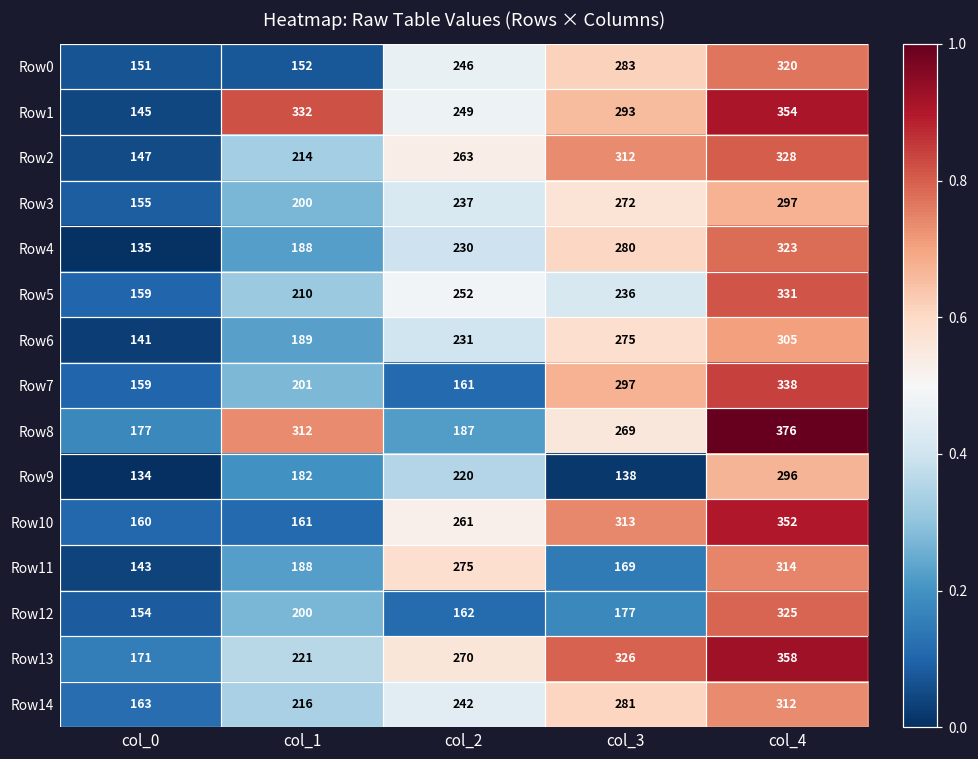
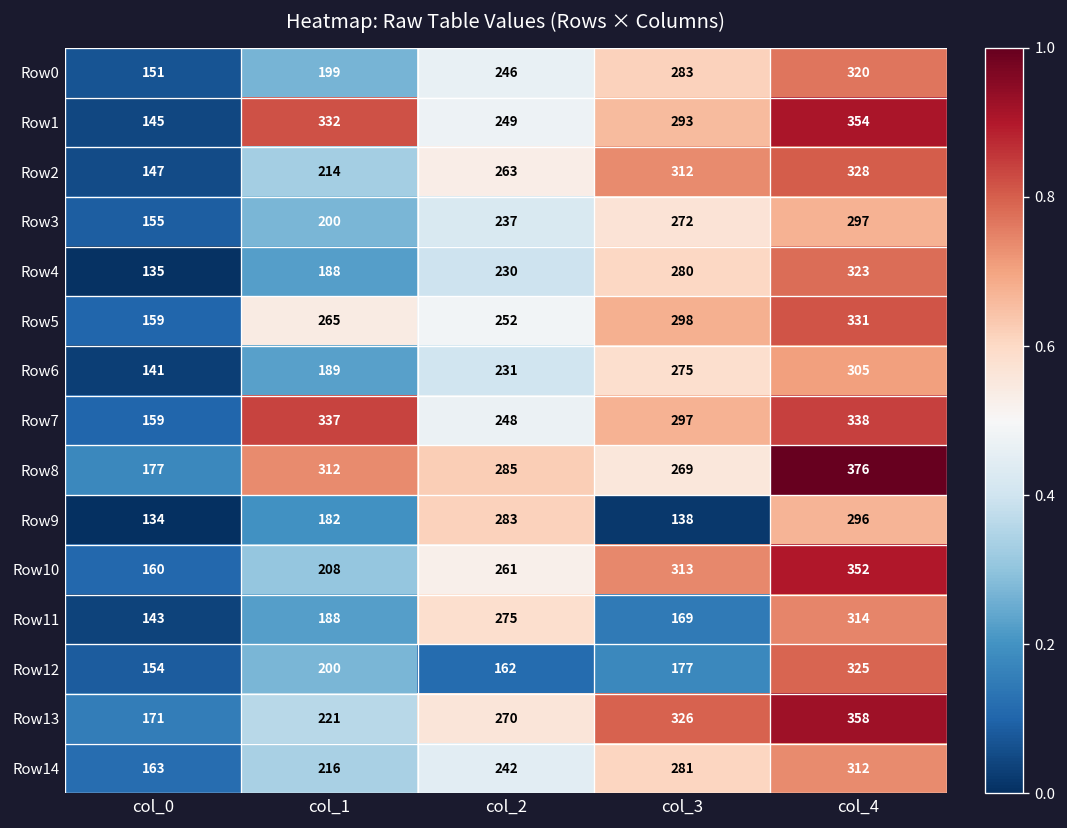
  {
    "Row0": {
      "col_0": 151,
-     "col_1": 152,
+     "col_1": 199,
      "col_2": 246,
      "col_3": 283,
      "col_4": 320
    },
    "Row1": {
      "col_0": 145,
      "col_1": 332,
      "col_2": 249,
      "col_3": 293,
      "col_4": 354
    },
    "Row2": {
      "col_0": 147,
      "col_1": 214,
      "col_2": 263,
      "col_3": 312,
      "col_4": 328
    },
    "Row3": {
      "col_0": 155,
      "col_1": 200,
      "col_2": 237,
      "col_3": 272,
      "col_4": 297
    },
    "Row4": {
      "col_0": 135,
      "col_1": 188,
      "col_2": 230,
      "col_3": 280,
      "col_4": 323
    },
    "Row5": {
      "col_0": 159,
-     "col_1": 210,
+     "col_1": 265,
      "col_2": 252,
-     "col_3": 236,
+     "col_3": 298,
      "col_4": 331
    },
    "Row6": {
      "col_0": 141,
      "col_1": 189,
      "col_2": 231,
      "col_3": 275,
      "col_4": 305
    },
    "Row7": {
      "col_0": 159,
-     "col_1": 201,
-     "col_2": 161,
+     "col_1": 337,
+     "col_2": 248,
      "col_3": 297,
      "col_4": 338
    },
    "Row8": {
      "col_0": 177,
      "col_1": 312,
-     "col_2": 187,
+     "col_2": 285,
      "col_3": 269,
      "col_4": 376
    },
    "Row9": {
      "col_0": 134,
      "col_1": 182,
-     "col_2": 220,
+     "col_2": 283,
      "col_3": 138,
      "col_4": 296
    },
    "Row10": {
      "col_0": 160,
-     "col_1": 161,
+     "col_1": 208,
      "col_2": 261,
      "col_3": 313,
      "col_4": 352
    },
    "Row11": {
      "col_0": 143,
      "col_1": 188,
      "col_2": 275,
      "col_3": 169,
      "col_4": 314
    },
    "Row12": {
      "col_0": 154,
      "col_1": 200,
      "col_2": 162,
      "col_3": 177,
      "col_4": 325
    },
    "Row13": {
      "col_0": 171,
      "col_1": 221,
      "col_2": 270,
      "col_3": 326,
      "col_4": 358
    },
    "Row14": {
      "col_0": 163,
      "col_1": 216,
      "col_2": 242,
      "col_3": 281,
      "col_4": 312
    }
  }
